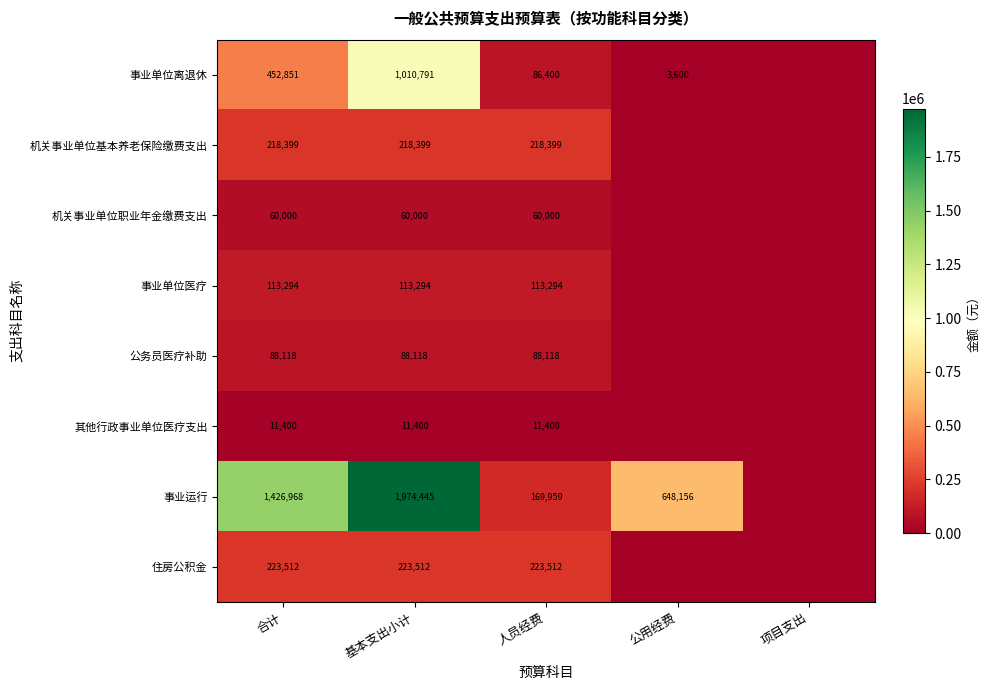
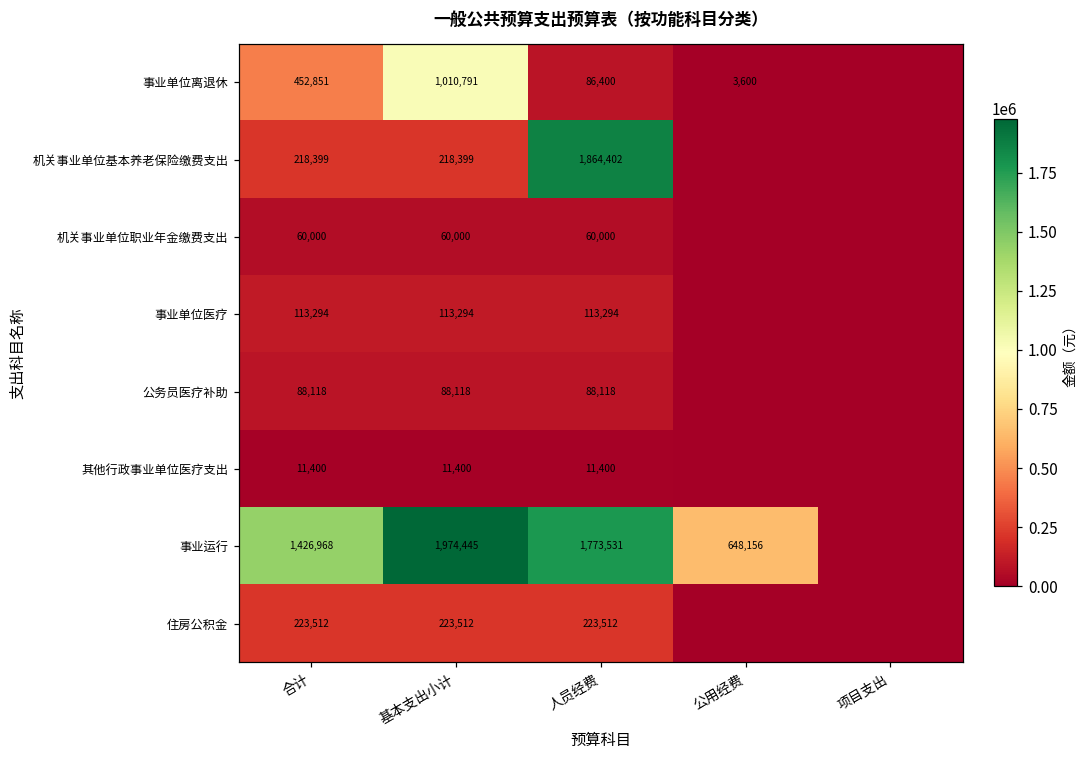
  {
    "事业单位离退休": {
      "合计": "452,851",
      "基本支出小计": "1,010,791",
      "人员经费": "86,400",
      "公用经费": "3,600"
    },
    "机关事业单位基本养老保险缴费支出": {
      "合计": "218,399",
      "基本支出小计": "218,399",
-     "人员经费": "218,399"
+     "人员经费": "1,864,402"
    },
    "机关事业单位职业年金缴费支出": {
      "合计": "60,000",
      "基本支出小计": "60,000",
      "人员经费": "60,000"
    },
    "事业单位医疗": {
      "合计": "113,294",
      "基本支出小计": "113,294",
      "人员经费": "113,294"
    },
    "公务员医疗补助": {
      "合计": "88,118",
      "基本支出小计": "88,118",
      "人员经费": "88,118"
    },
    "其他行政事业单位医疗支出": {
      "合计": "11,400",
      "基本支出小计": "11,400",
      "人员经费": "11,400"
    },
    "事业运行": {
      "合计": "1,426,968",
      "基本支出小计": "1,974,445",
-     "人员经费": "169,959",
+     "人员经费": "1,773,531",
      "公用经费": "648,156"
    },
    "住房公积金": {
      "合计": "223,512",
      "基本支出小计": "223,512",
      "人员经费": "223,512"
    }
  }
